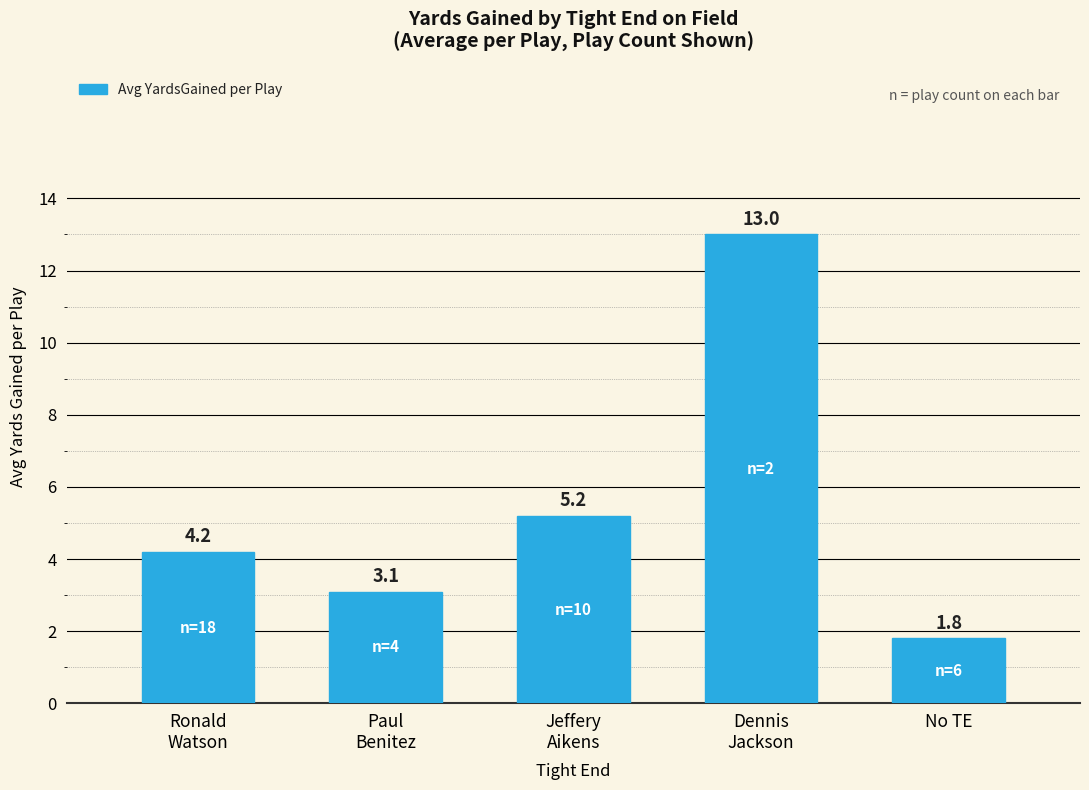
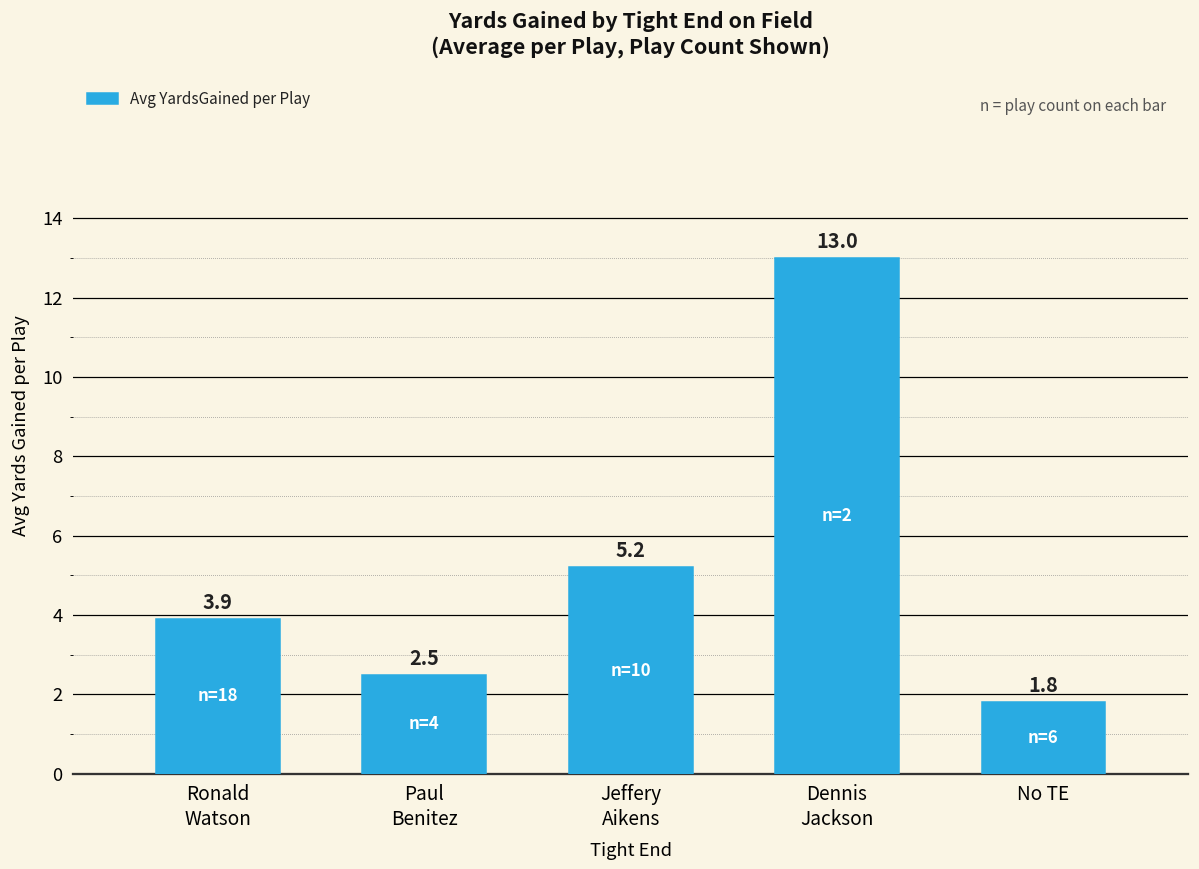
  {
-   "Ronald Watson": 4.2,
-   "Paul Benitez": 3.1,
+   "Ronald Watson": 3.9,
+   "Paul Benitez": 2.5,
    "Jeffery Aikens": 5.2,
    "Dennis Jackson": 13.0,
    "No TE": 1.8
  }
